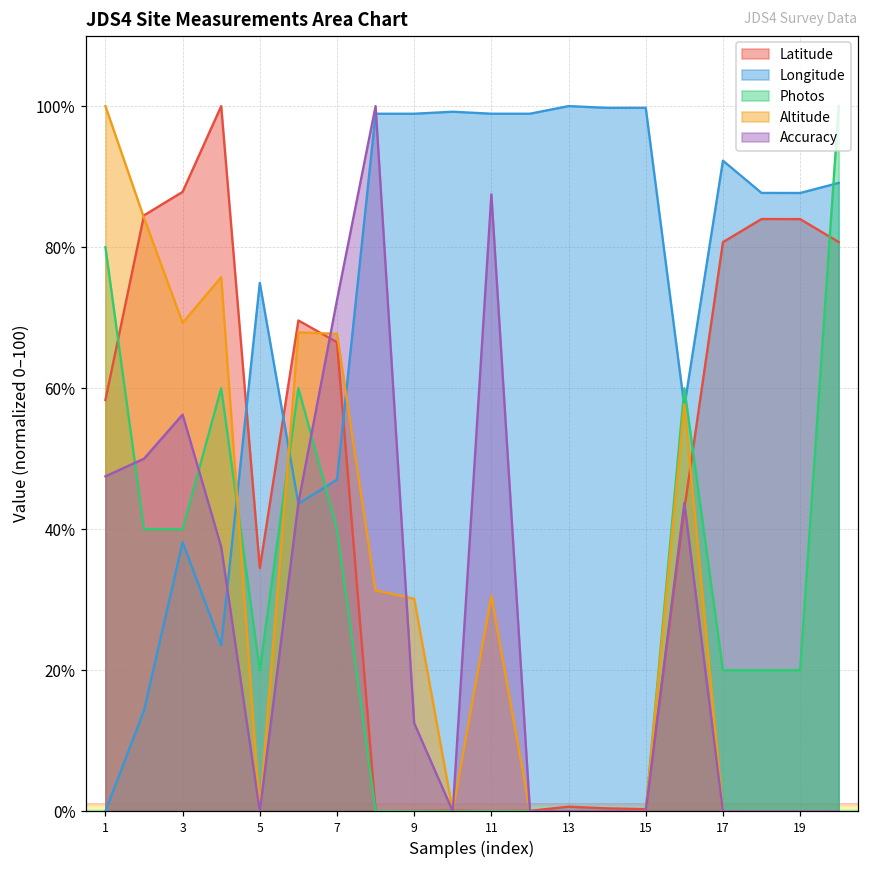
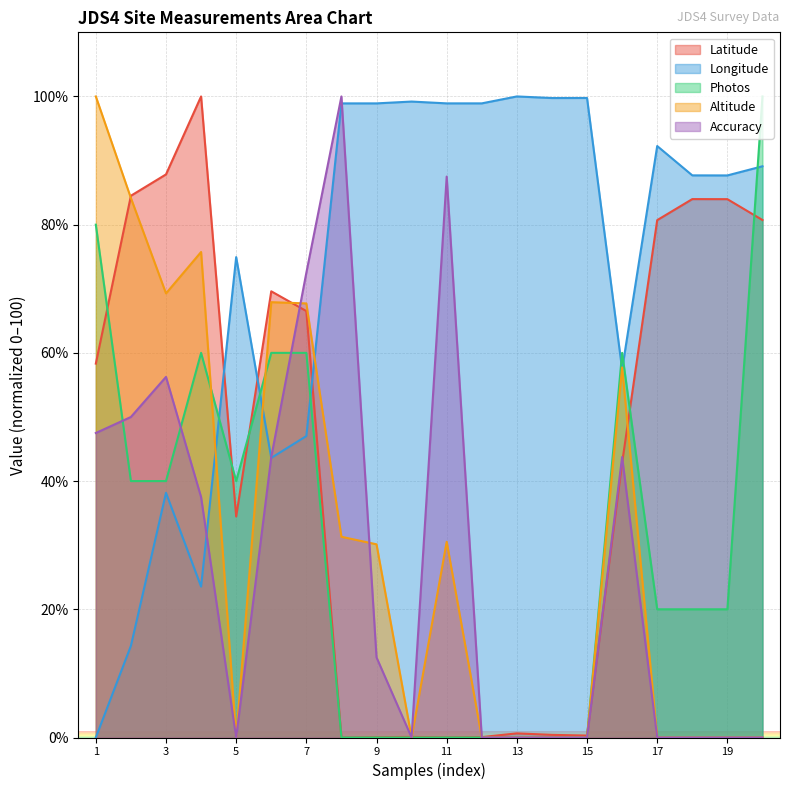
  {
    "Latitude": {
      "1": "58%",
      "3": "88%",
      "5": "34%",
      "7": "67%",
      "13": "1%",
      "17": "81%",
      "19": "84%"
    },
    "Longitude": {
      "1": "0%",
      "3": "38%",
      "5": "75%",
      "7": "47%",
      "9": "99%",
      "11": "99%",
      "13": "100%",
      "15": "100%",
      "17": "92%",
      "19": "88%"
    },
    "Photos": {
      "1": "80%",
      "3": "40%",
-     "5": "20%",
-     "7": "40%",
+     "5": "40%",
+     "7": "60%",
      "17": "20%",
      "19": "20%"
    },
    "Altitude": {
      "1": "100%",
      "3": "69%",
      "7": "68%",
      "9": "30%",
      "11": "31%"
    },
    "Accuracy": {
      "1": "48%",
      "3": "56%",
      "7": "73%",
      "9": "13%",
      "11": "88%"
    }
  }
